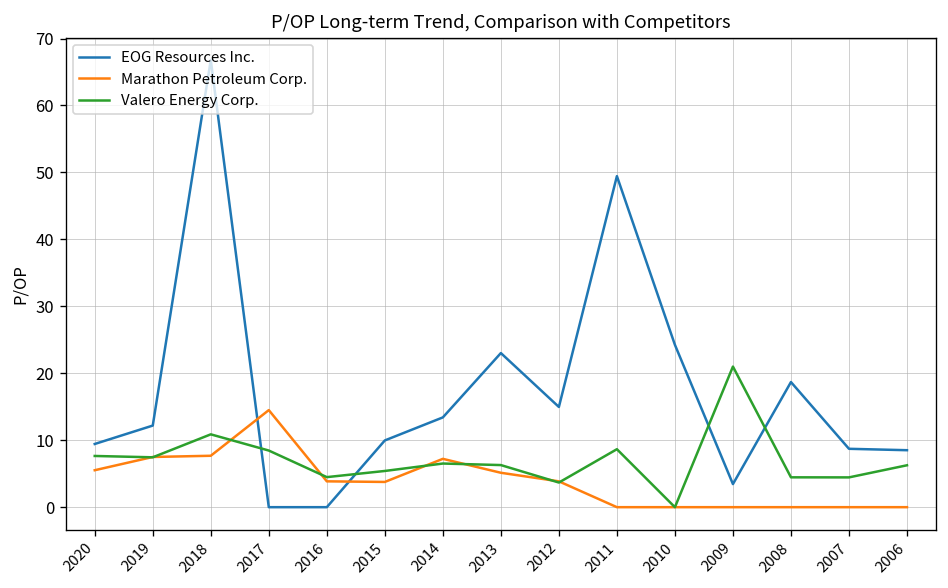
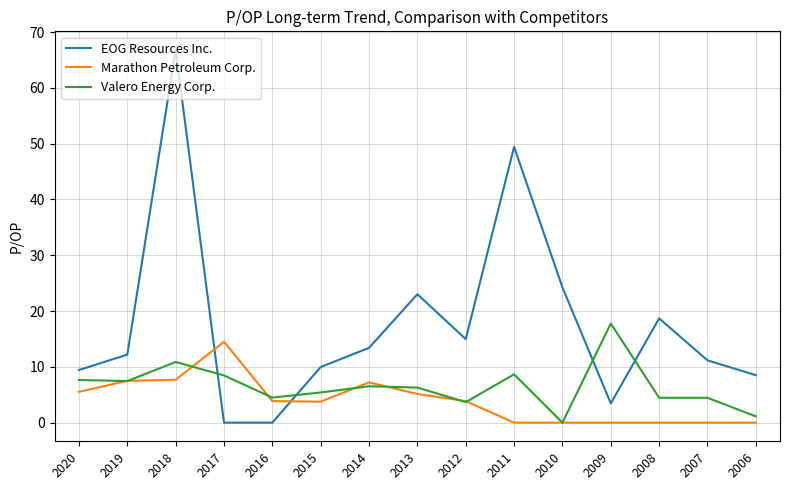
  {
    "EOG Resources Inc.": {
      "2020": 9,
      "2019": 12,
      "2017": 0,
      "2016": 0,
      "2015": 10,
      "2014": 13,
      "2013": 23,
      "2012": 15,
      "2011": 49,
      "2010": 24,
      "2009": 3,
      "2008": 19,
-     "2007": 9,
+     "2007": 11,
      "2006": 9
    },
    "Marathon Petroleum Corp.": {
      "2020": 6,
      "2018": 8,
      "2017": 15,
      "2016": 4,
      "2015": 4,
      "2014": 7,
      "2013": 5,
      "2011": 0,
      "2009": 0,
      "2008": 0,
      "2007": 0,
      "2006": 0
    },
    "Valero Energy Corp.": {
      "2020": 8,
      "2018": 11,
      "2017": 8,
      "2016": 4,
      "2015": 5,
      "2014": 7,
      "2013": 6,
      "2011": 9,
-     "2009": 21,
+     "2009": 18,
      "2008": 4,
      "2007": 4,
-     "2006": 6
+     "2006": 1
    }
  }
